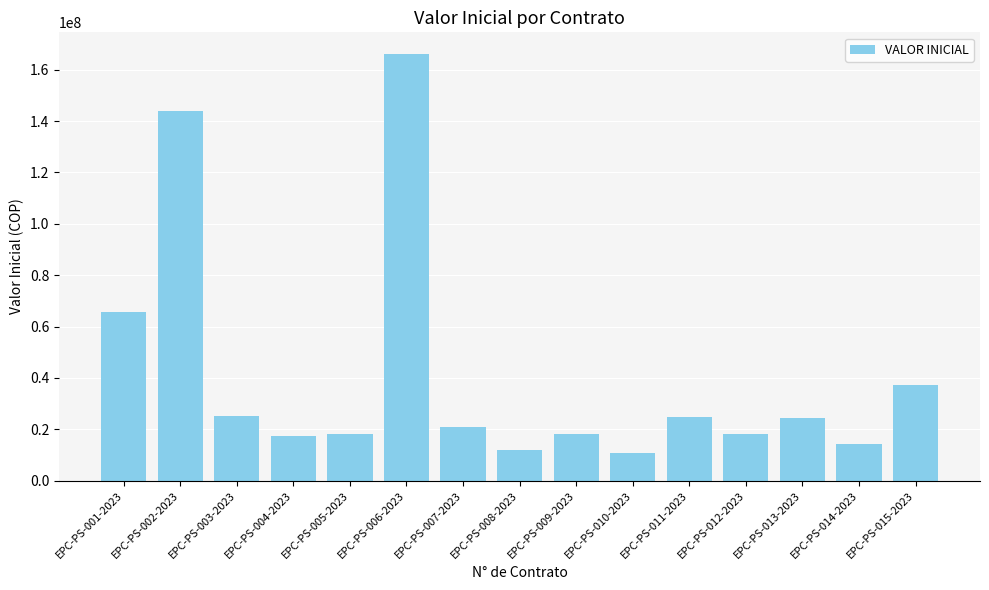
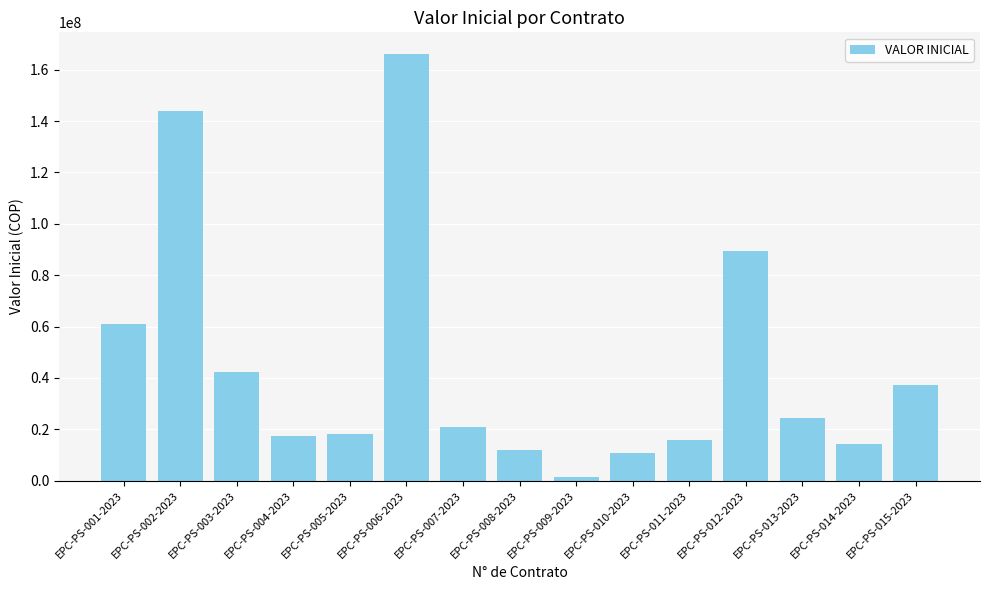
  {
-   "EPC-PS-001-2023": 66000000,
+   "EPC-PS-001-2023": 61000000,
    "EPC-PS-002-2023": 144000000,
-   "EPC-PS-003-2023": 25000000,
+   "EPC-PS-003-2023": 42000000,
    "EPC-PS-004-2023": 18000000,
    "EPC-PS-005-2023": 18000000,
    "EPC-PS-006-2023": 166000000,
    "EPC-PS-007-2023": 21000000,
    "EPC-PS-008-2023": 12000000,
-   "EPC-PS-009-2023": 18000000,
+   "EPC-PS-009-2023": 2000000,
    "EPC-PS-010-2023": 11000000,
-   "EPC-PS-011-2023": 25000000,
-   "EPC-PS-012-2023": 18000000,
+   "EPC-PS-011-2023": 16000000,
+   "EPC-PS-012-2023": 89000000,
    "EPC-PS-013-2023": 24000000,
    "EPC-PS-014-2023": 14000000,
    "EPC-PS-015-2023": 37000000
  }
